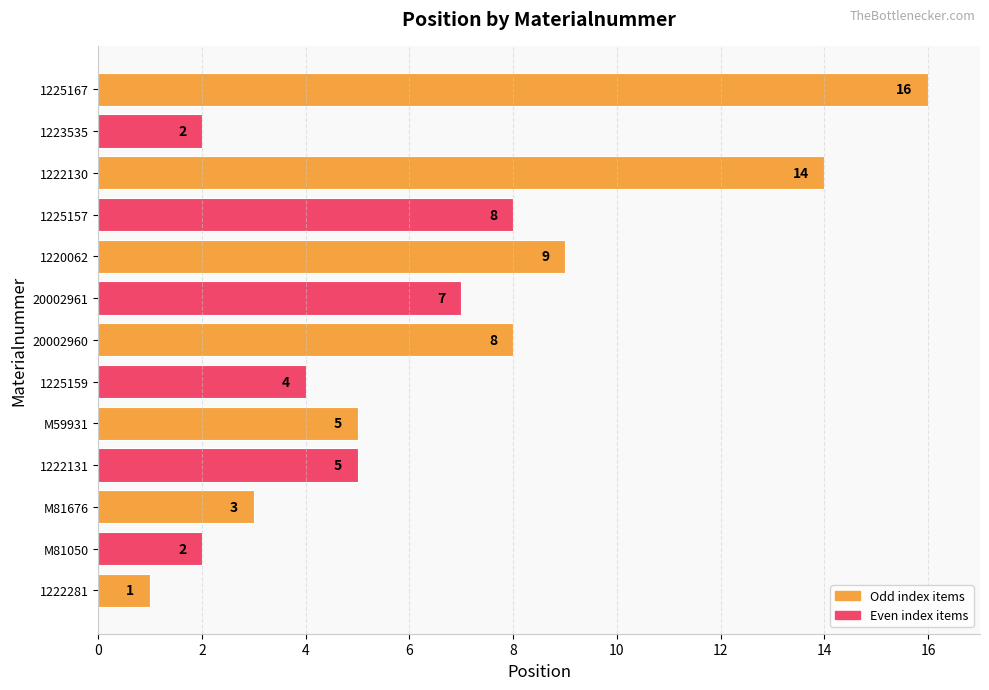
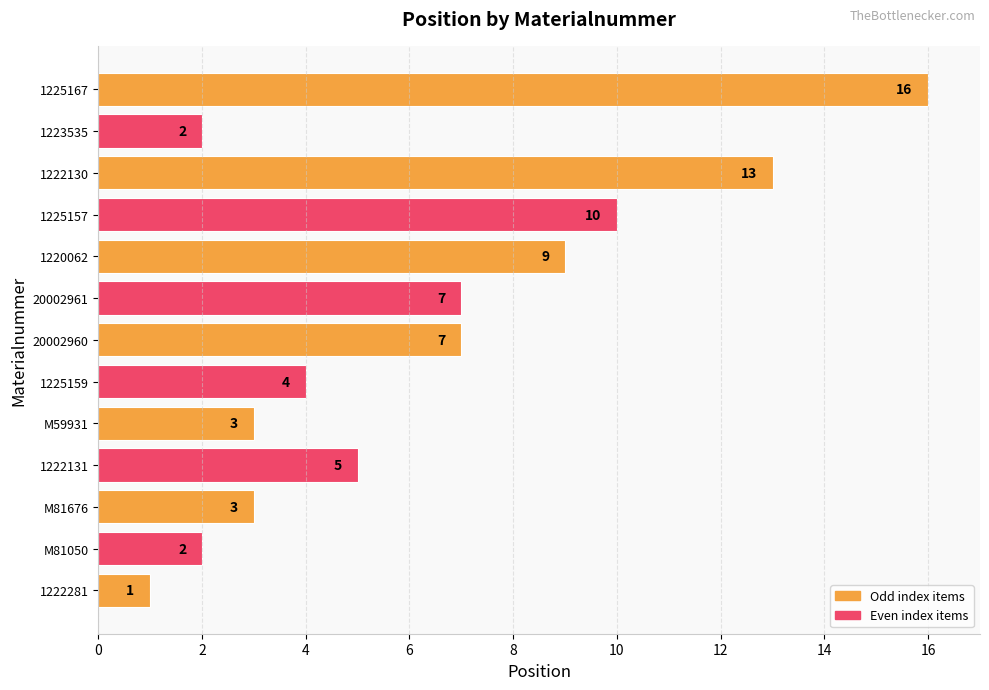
  {
    "1225167": 16,
    "1223535": 2,
-   "1222130": 14,
-   "1225157": 8,
+   "1222130": 13,
+   "1225157": 10,
    "1220062": 9,
    "20002961": 7,
-   "20002960": 8,
+   "20002960": 7,
    "1225159": 4,
-   "M59931": 5,
+   "M59931": 3,
    "1222131": 5,
    "M81676": 3,
    "M81050": 2,
    "1222281": 1
  }
